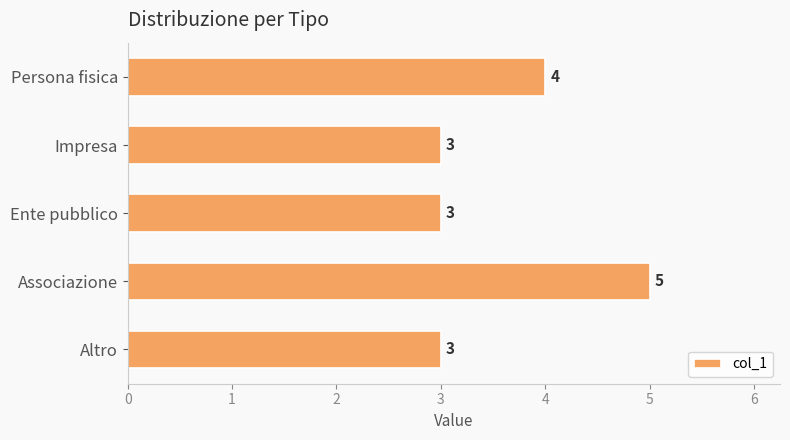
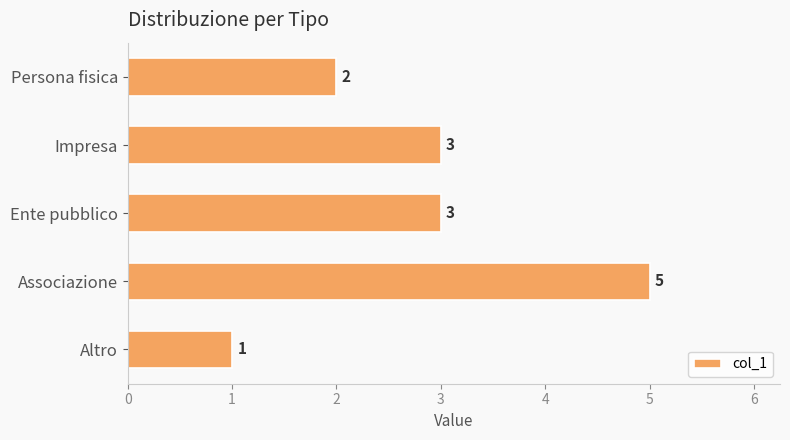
  {
-   "Persona fisica": 4,
+   "Persona fisica": 2,
    "Impresa": 3,
    "Ente pubblico": 3,
    "Associazione": 5,
-   "Altro": 3
+   "Altro": 1
  }
